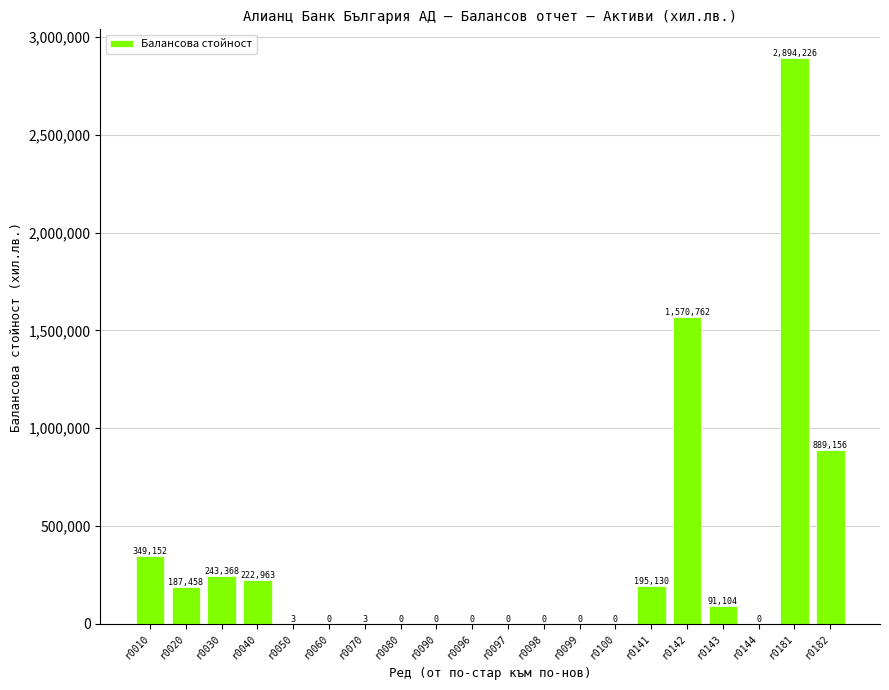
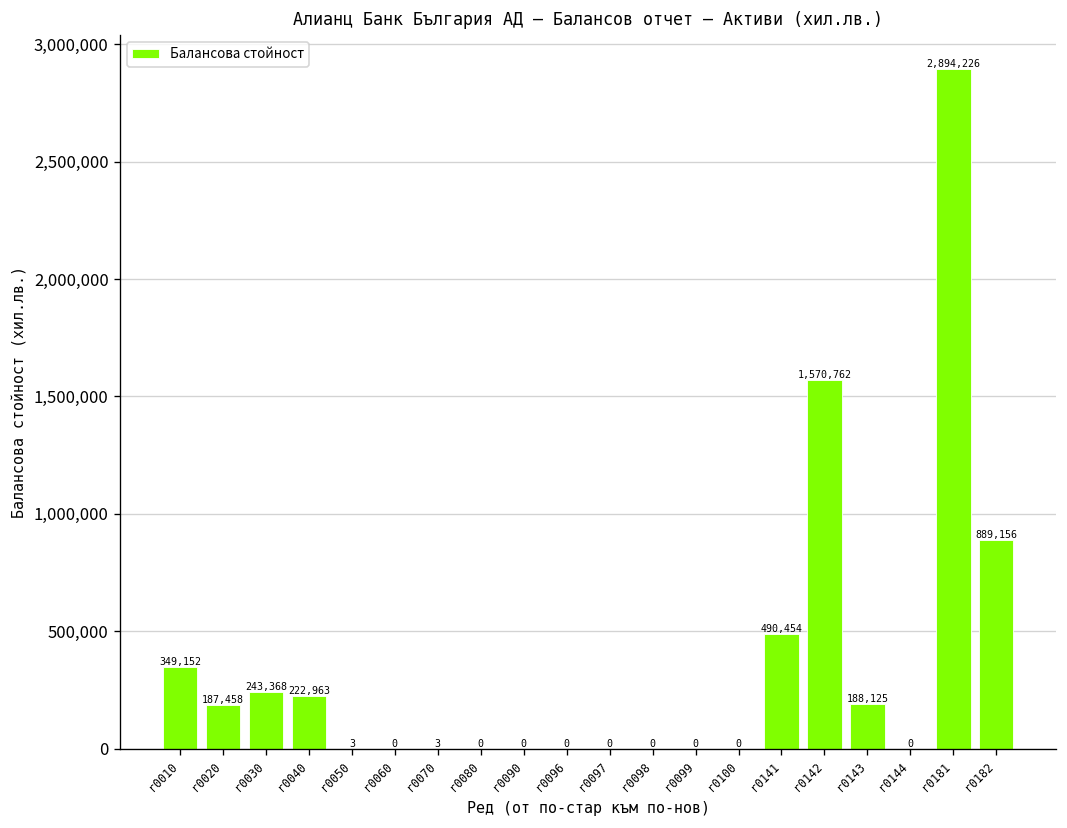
  {
    "r0010": "349,152",
    "r0020": "187,458",
    "r0030": "243,368",
    "r0040": "222,963",
    "r0050": "3",
    "r0060": "0",
    "r0070": "3",
    "r0080": "0",
    "r0090": "0",
    "r0096": "0",
    "r0097": "0",
    "r0098": "0",
    "r0099": "0",
    "r0100": "0",
-   "r0141": "195,130",
+   "r0141": "490,454",
    "r0142": "1,570,762",
-   "r0143": "91,104",
+   "r0143": "188,125",
    "r0144": "0",
    "r0181": "2,894,226",
    "r0182": "889,156"
  }
